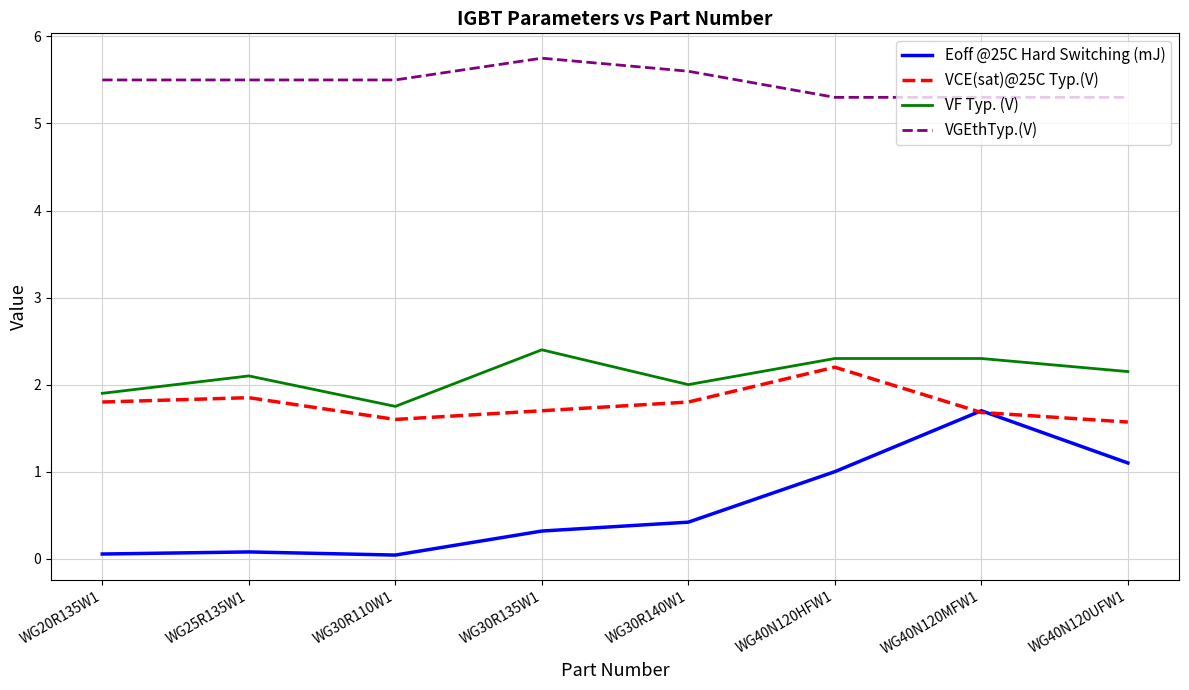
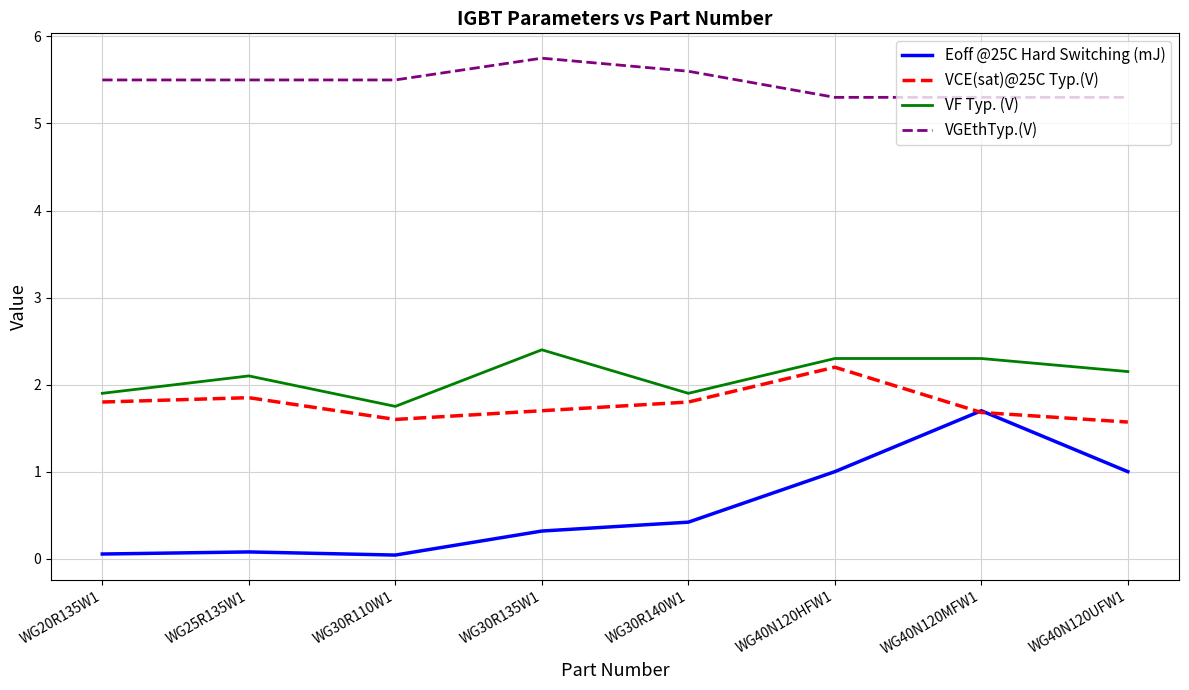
  {
    "Eoff @25C Hard Switching (mJ)": {
      "WG20R135W1": 0.1,
      "WG25R135W1": 0.1,
      "WG30R110W1": 0.0,
      "WG30R135W1": 0.3,
      "WG30R140W1": 0.4,
      "WG40N120HFW1": 1.0,
-     "WG40N120UFW1": 1.1
+     "WG40N120UFW1": 1.0
    },
    "VCE(sat)@25C Typ.(V)": {
      "WG20R135W1": 1.8,
      "WG25R135W1": 1.9,
      "WG30R110W1": 1.6,
      "WG30R135W1": 1.7,
      "WG30R140W1": 1.8,
      "WG40N120HFW1": 2.2,
      "WG40N120UFW1": 1.6
    },
    "VF Typ. (V)": {
      "WG20R135W1": 1.9,
      "WG25R135W1": 2.1,
      "WG30R110W1": 1.8,
      "WG30R135W1": 2.4,
-     "WG30R140W1": 2.0,
+     "WG30R140W1": 1.9,
      "WG40N120HFW1": 2.3,
      "WG40N120MFW1": 2.3,
      "WG40N120UFW1": 2.2
    },
    "VGEthTyp.(V)": {
      "WG20R135W1": 5.5,
      "WG25R135W1": 5.5,
      "WG30R110W1": 5.5,
      "WG30R135W1": 5.8,
      "WG30R140W1": 5.6,
      "WG40N120HFW1": 5.3
    }
  }
